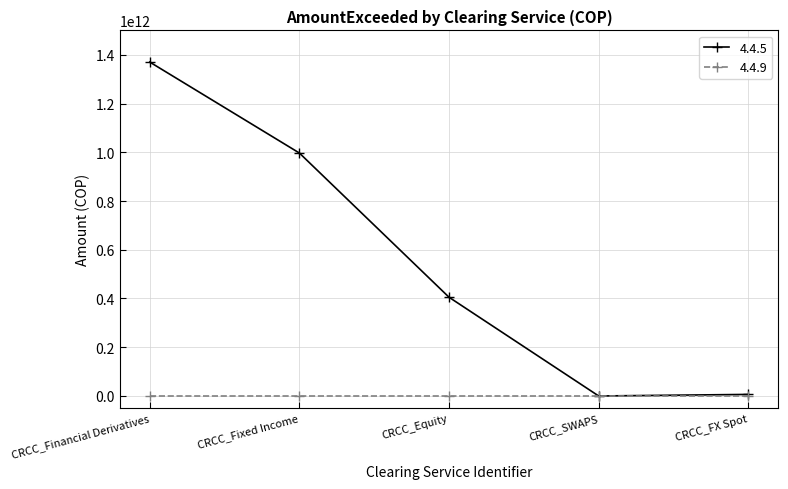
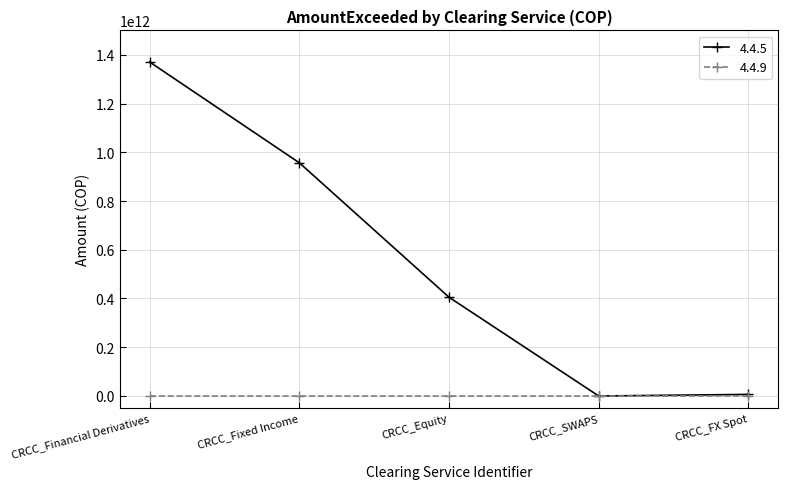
  {
    "4.4.5": {
      "CRCC_Financial Derivatives": 1370000000000,
-     "CRCC_Fixed Income": 1000000000000,
+     "CRCC_Fixed Income": 960000000000,
      "CRCC_Equity": 410000000000
    },
    "4.4.9": {
      "CRCC_Financial Derivatives": 0,
      "CRCC_Fixed Income": 0,
      "CRCC_Equity": 0
    }
  }
